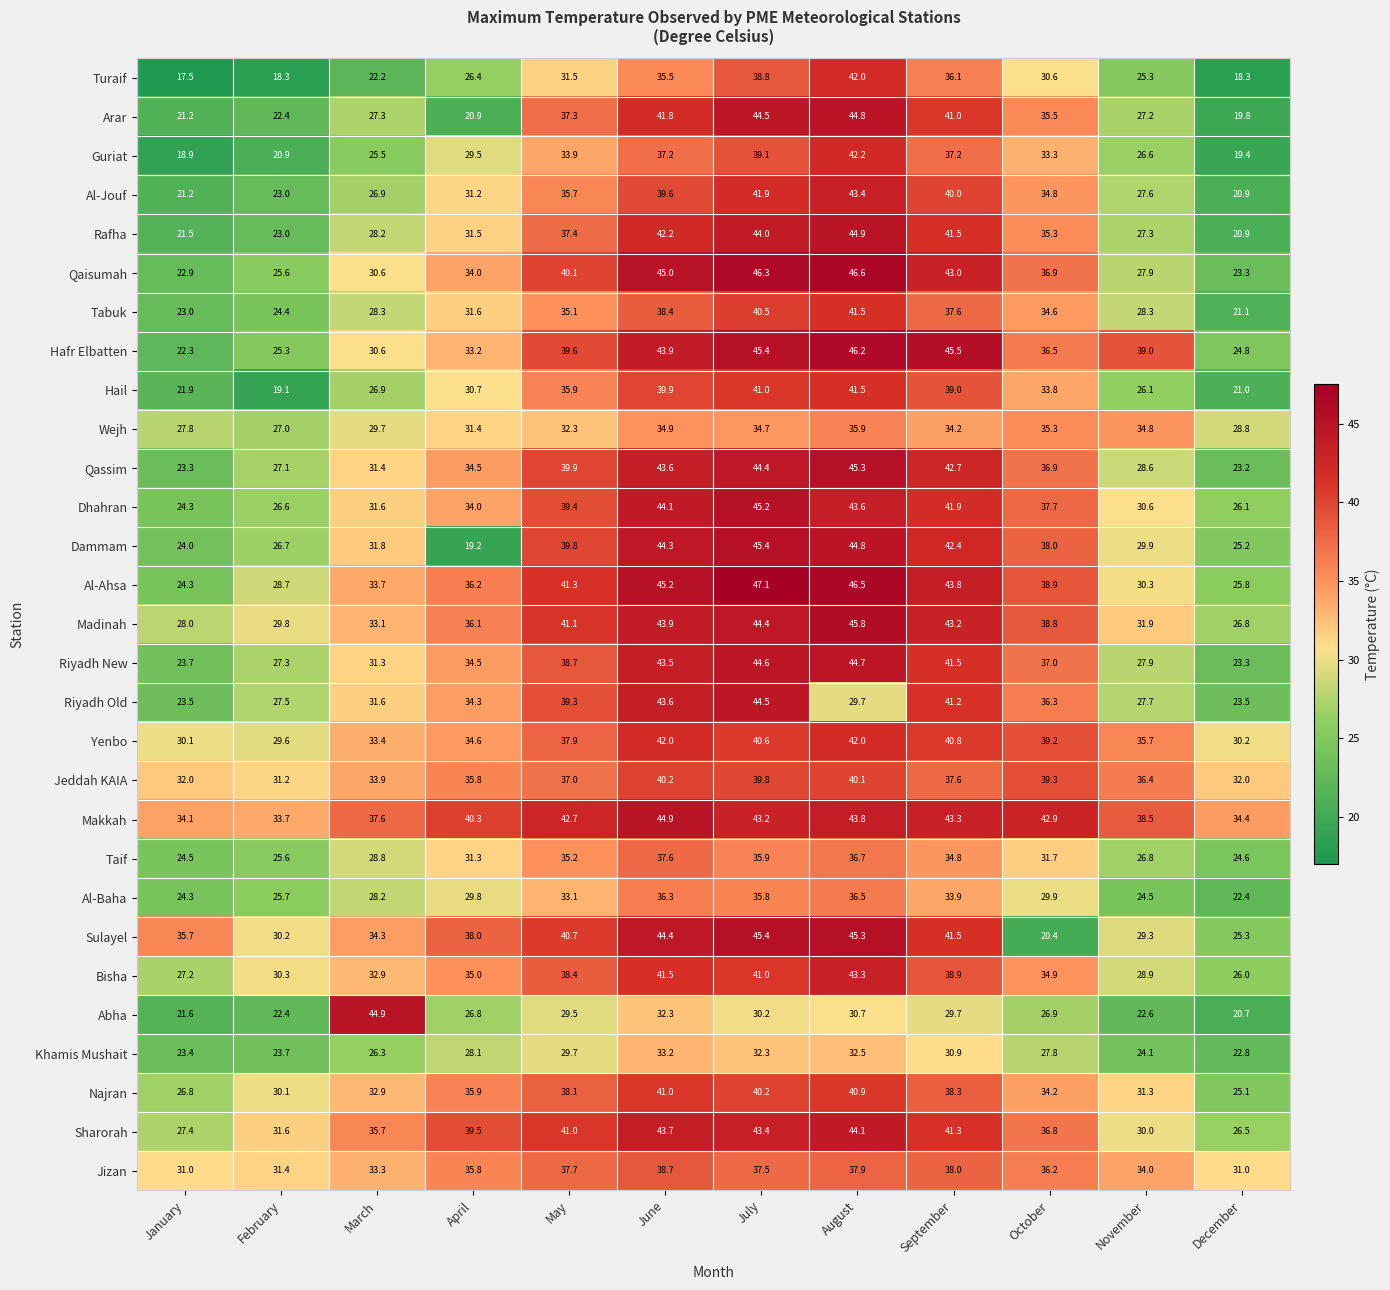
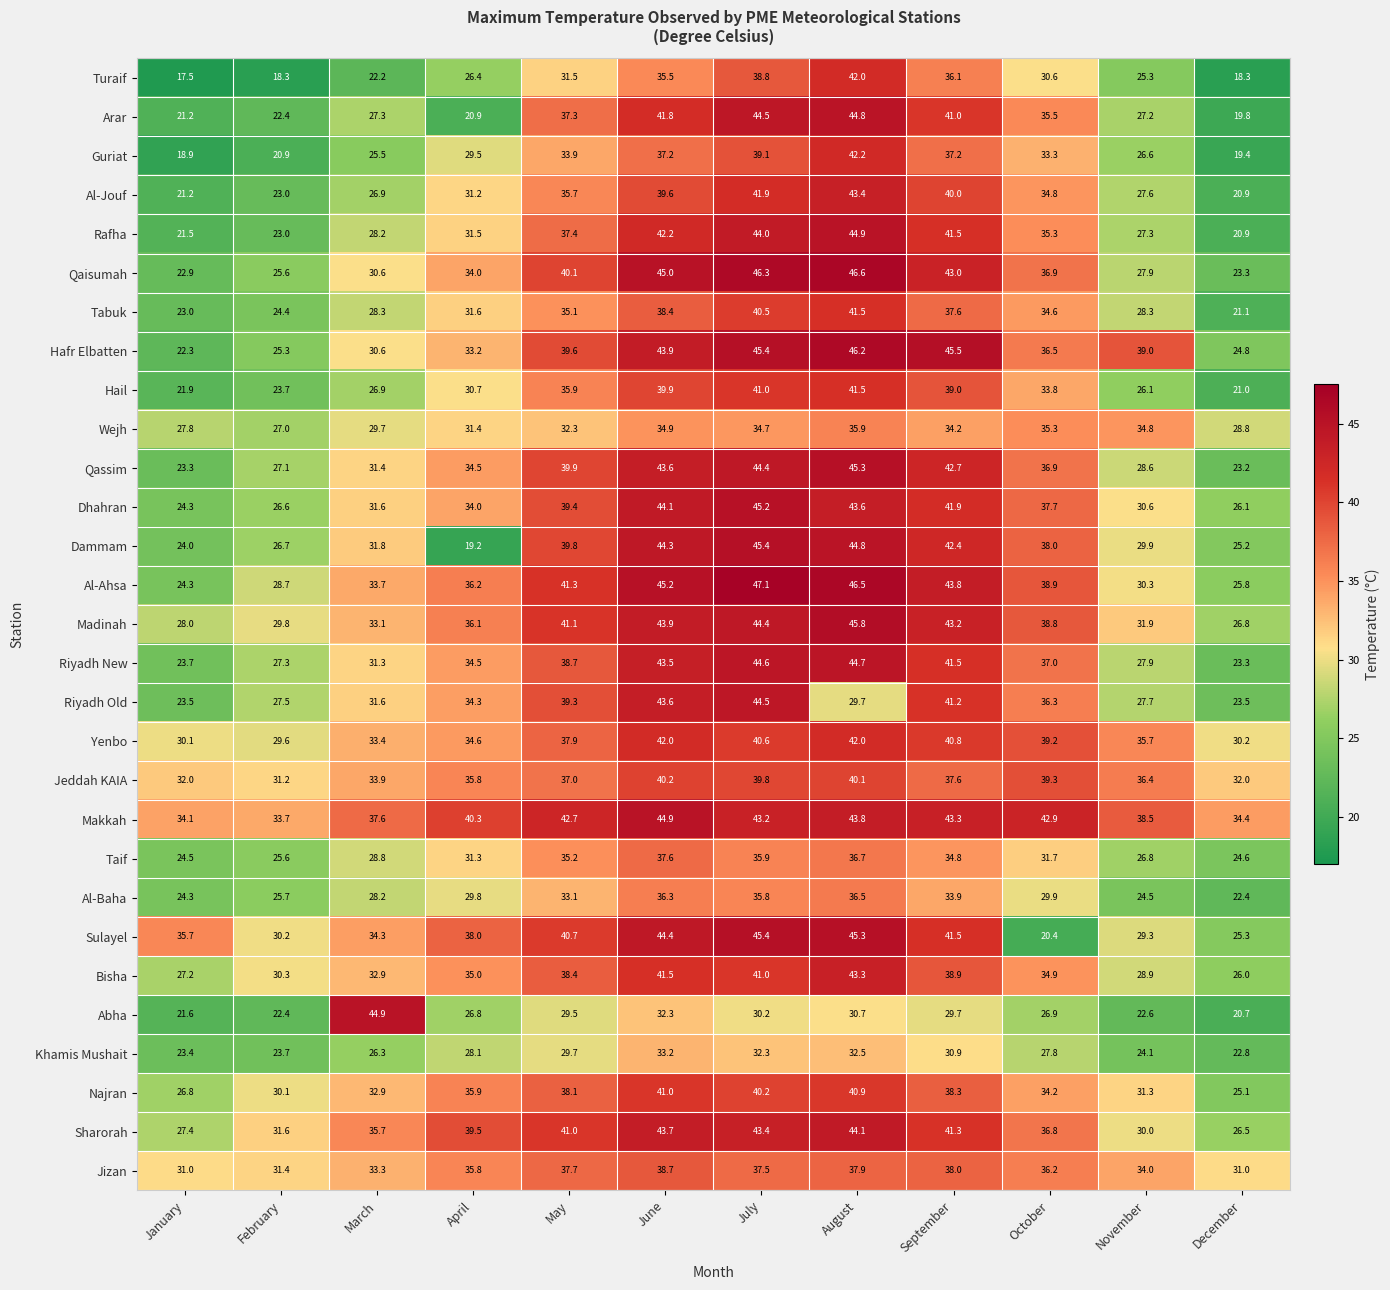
  {
    "Hail": {
      "January": 21.9,
-     "February": 19.1,
+     "February": 23.7,
      "March": 26.9,
      "April": 30.7,
      "May": 35.9,
      "June": 39.9,
      "July": 41.0,
      "August": 41.5,
      "September": 39.0,
      "October": 33.8,
      "November": 26.1,
      "December": 21.0
    }
  }
